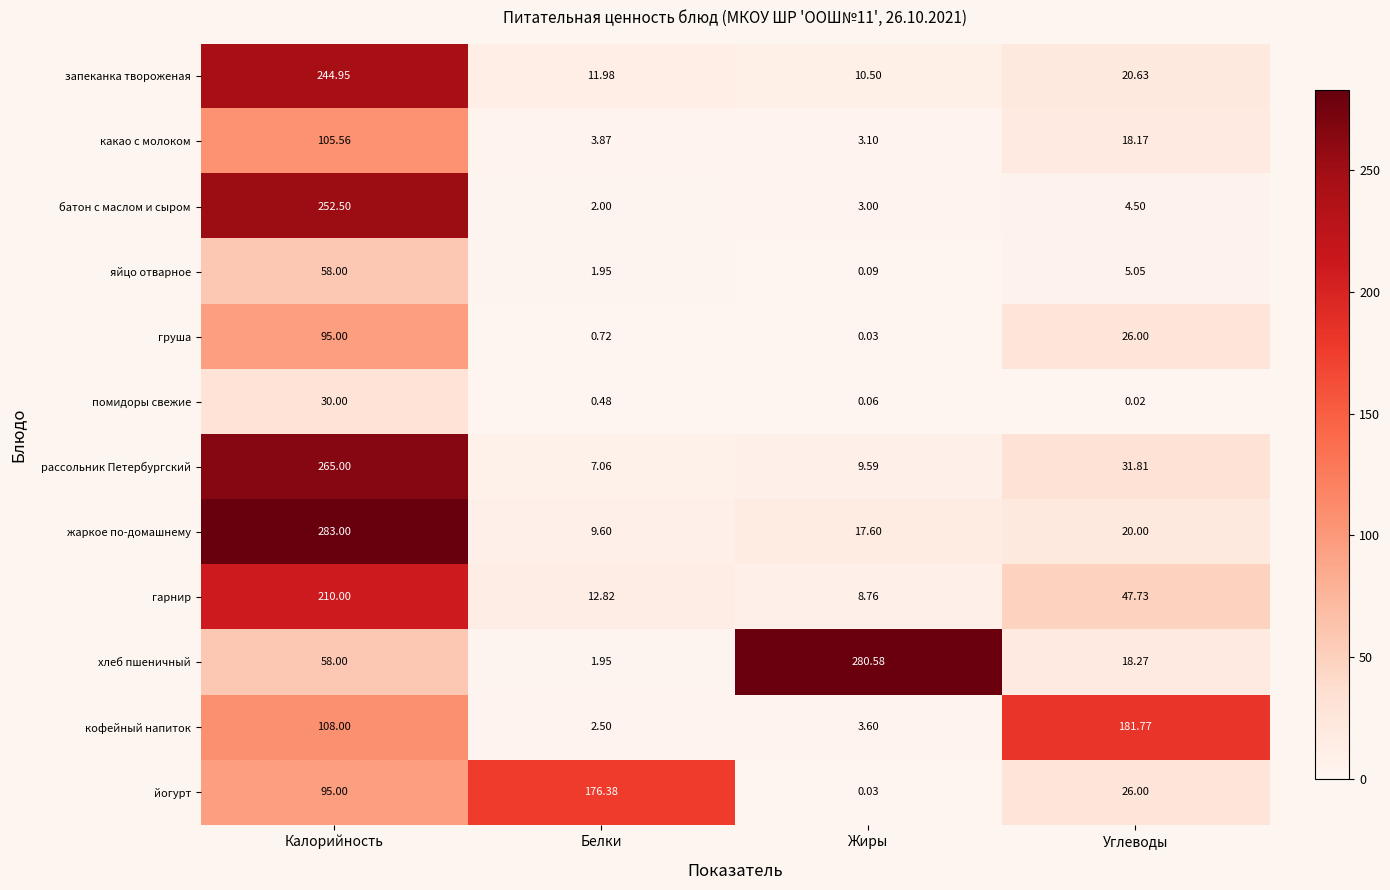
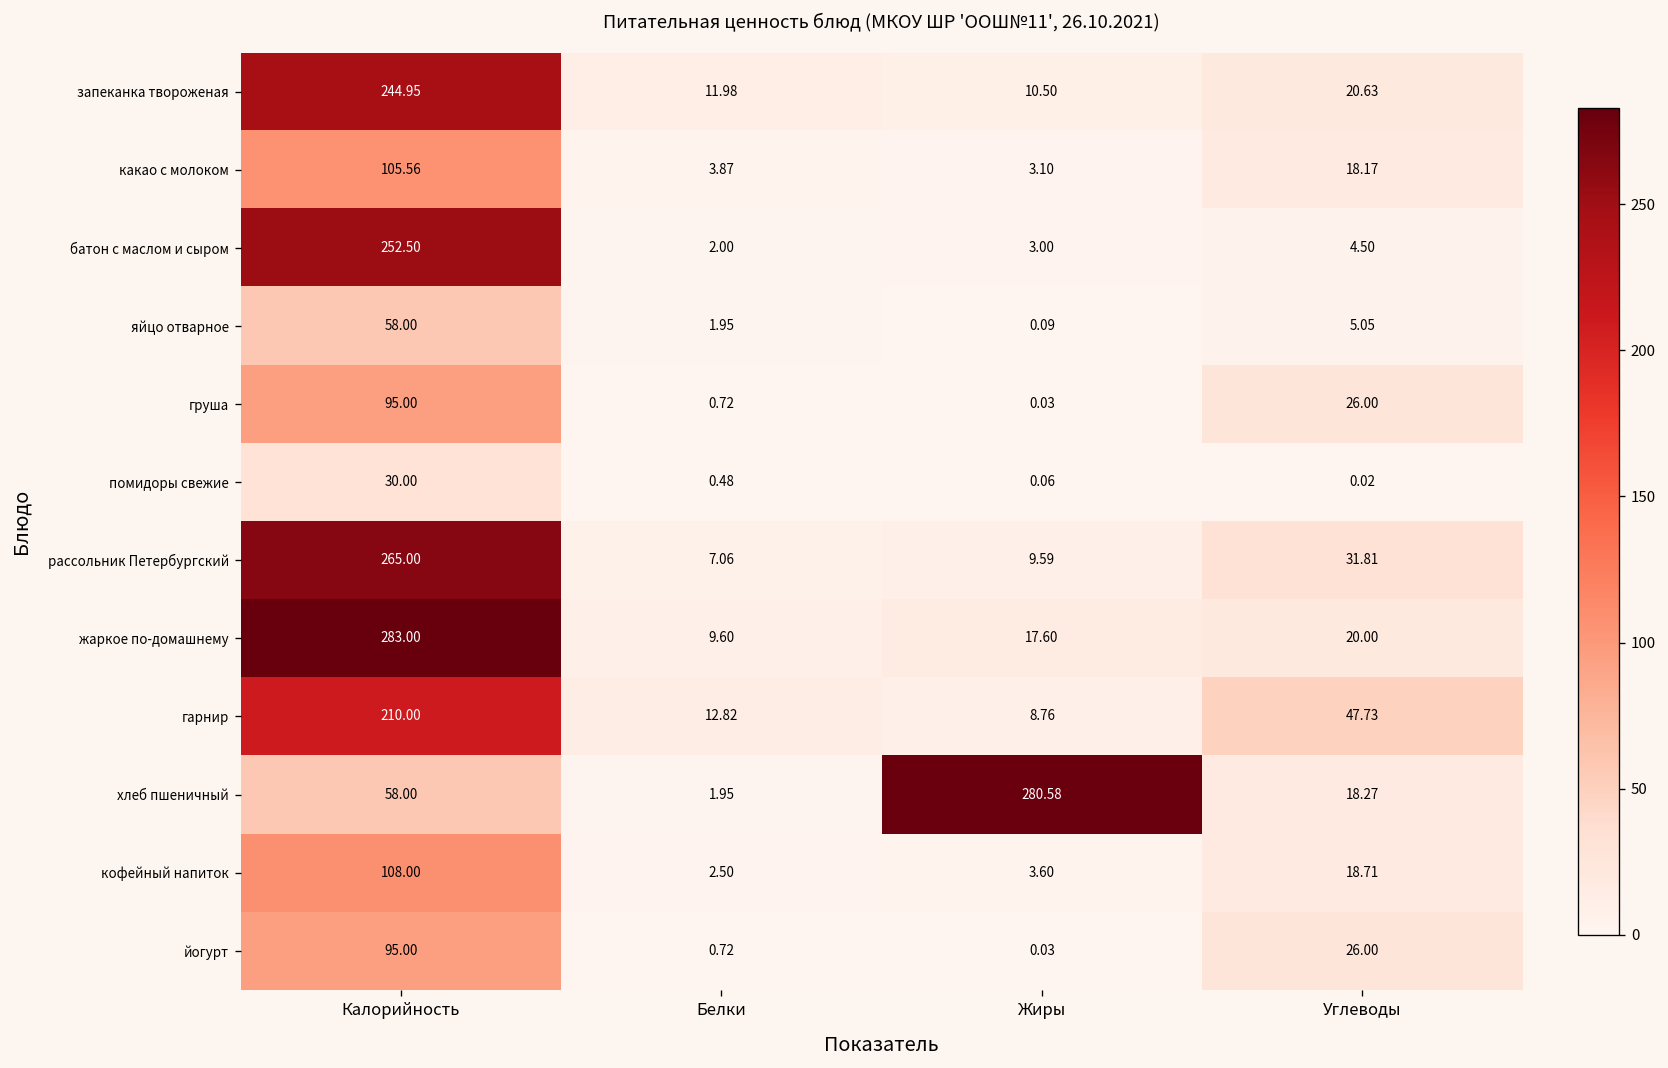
  {
    "запеканка твороженая": {
      "Калорийность": 244.95,
      "Белки": 11.98,
      "Жиры": 10.50,
      "Углеводы": 20.63
    },
    "какао с молоком": {
      "Калорийность": 105.56,
      "Белки": 3.87,
      "Жиры": 3.10,
      "Углеводы": 18.17
    },
    "батон с маслом и сыром": {
      "Калорийность": 252.50,
      "Белки": 2.00,
      "Жиры": 3.00,
      "Углеводы": 4.50
    },
    "яйцо отварное": {
      "Калорийность": 58.00,
      "Белки": 1.95,
      "Жиры": 0.09,
      "Углеводы": 5.05
    },
    "груша": {
      "Калорийность": 95.00,
      "Белки": 0.72,
      "Жиры": 0.03,
      "Углеводы": 26.00
    },
    "помидоры свежие": {
      "Калорийность": 30.00,
      "Белки": 0.48,
      "Жиры": 0.06,
      "Углеводы": 0.02
    },
    "рассольник Петербургский": {
      "Калорийность": 265.00,
      "Белки": 7.06,
      "Жиры": 9.59,
      "Углеводы": 31.81
    },
    "жаркое по-домашнему": {
      "Калорийность": 283.00,
      "Белки": 9.60,
      "Жиры": 17.60,
      "Углеводы": 20.00
    },
    "гарнир": {
      "Калорийность": 210.00,
      "Белки": 12.82,
      "Жиры": 8.76,
      "Углеводы": 47.73
    },
    "хлеб пшеничный": {
      "Калорийность": 58.00,
      "Белки": 1.95,
      "Жиры": 280.58,
      "Углеводы": 18.27
    },
    "кофейный напиток": {
      "Калорийность": 108.00,
      "Белки": 2.50,
      "Жиры": 3.60,
-     "Углеводы": 181.77
+     "Углеводы": 18.71
    },
    "йогурт": {
      "Калорийность": 95.00,
-     "Белки": 176.38,
+     "Белки": 0.72,
      "Жиры": 0.03,
      "Углеводы": 26.00
    }
  }
